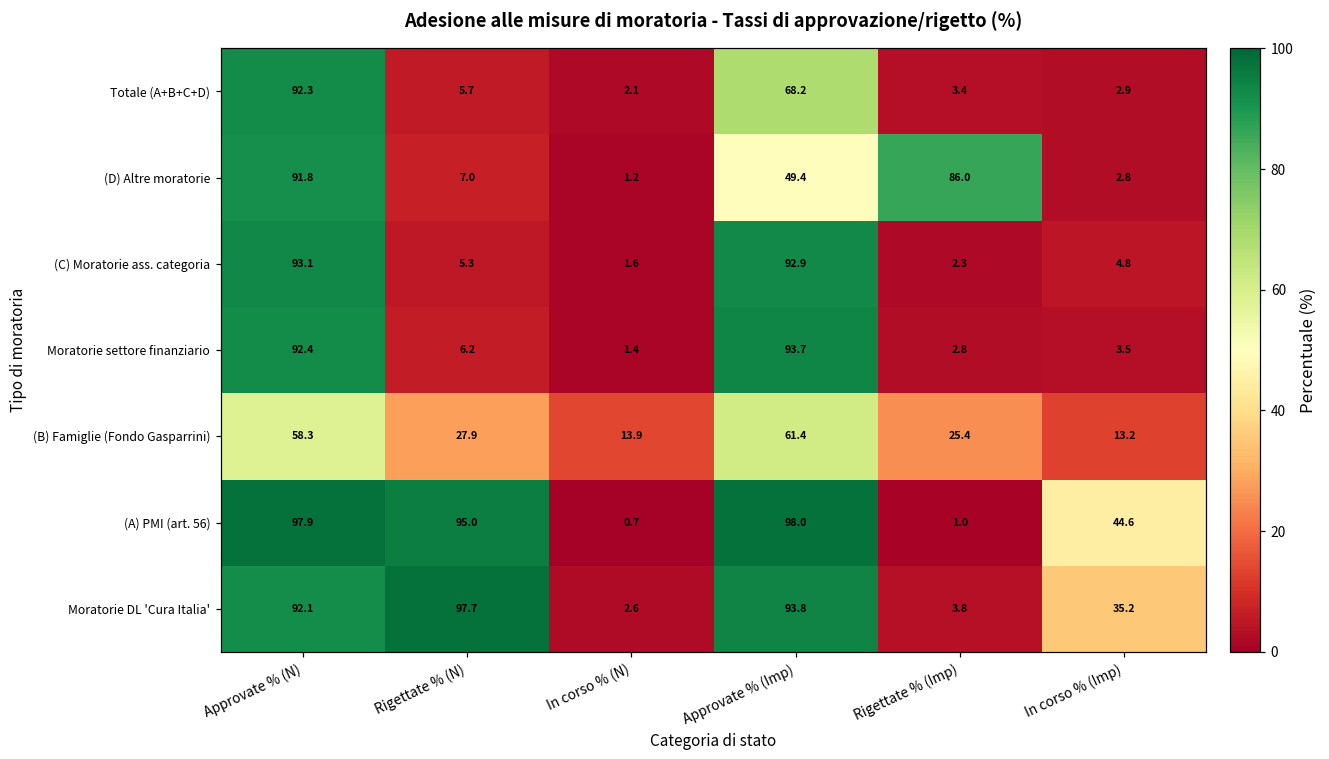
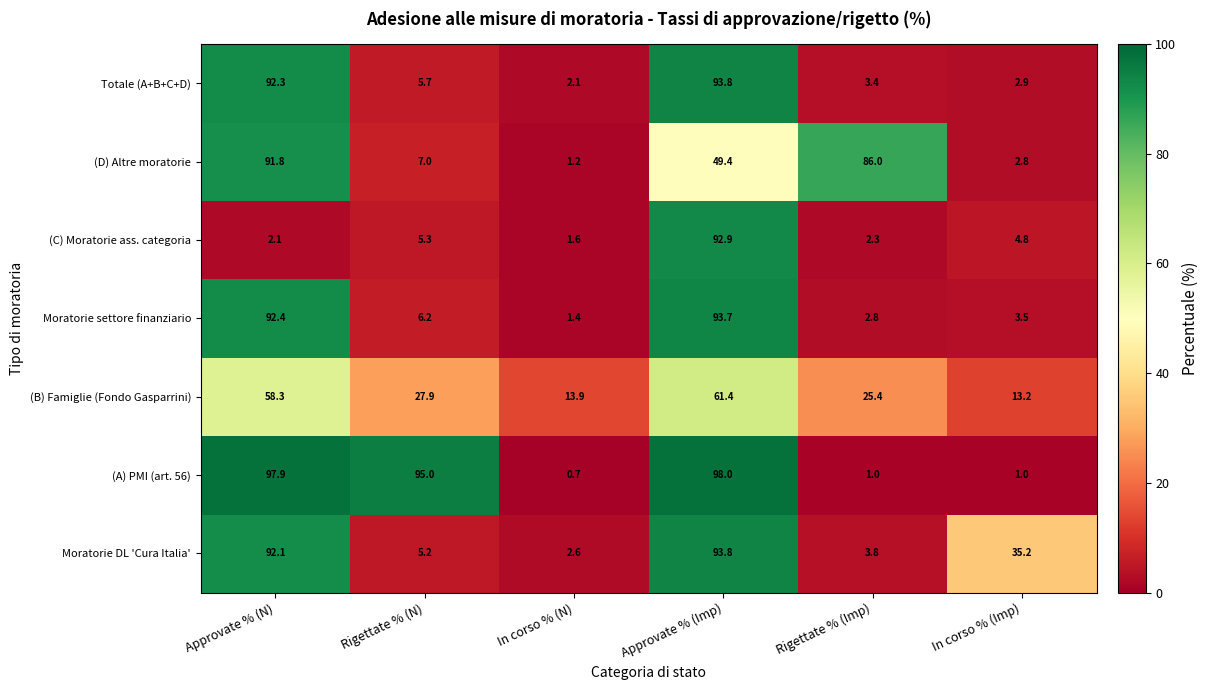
  {
    "Totale (A+B+C+D)": {
      "Approvate % (N)": 92.3,
      "Rigettate % (N)": 5.7,
      "In corso % (N)": 2.1,
-     "Approvate % (Imp)": 68.2,
+     "Approvate % (Imp)": 93.8,
      "Rigettate % (Imp)": 3.4,
      "In corso % (Imp)": 2.9
    },
    "(D) Altre moratorie": {
      "Approvate % (N)": 91.8,
      "Rigettate % (N)": 7.0,
      "In corso % (N)": 1.2,
      "Approvate % (Imp)": 49.4,
      "Rigettate % (Imp)": 86.0,
      "In corso % (Imp)": 2.8
    },
    "(C) Moratorie ass. categoria": {
-     "Approvate % (N)": 93.1,
+     "Approvate % (N)": 2.1,
      "Rigettate % (N)": 5.3,
      "In corso % (N)": 1.6,
      "Approvate % (Imp)": 92.9,
      "Rigettate % (Imp)": 2.3,
      "In corso % (Imp)": 4.8
    },
    "Moratorie settore finanziario": {
      "Approvate % (N)": 92.4,
      "Rigettate % (N)": 6.2,
      "In corso % (N)": 1.4,
      "Approvate % (Imp)": 93.7,
      "Rigettate % (Imp)": 2.8,
      "In corso % (Imp)": 3.5
    },
    "(B) Famiglie (Fondo Gasparrini)": {
      "Approvate % (N)": 58.3,
      "Rigettate % (N)": 27.9,
      "In corso % (N)": 13.9,
      "Approvate % (Imp)": 61.4,
      "Rigettate % (Imp)": 25.4,
      "In corso % (Imp)": 13.2
    },
    "(A) PMI (art. 56)": {
      "Approvate % (N)": 97.9,
      "Rigettate % (N)": 95.0,
      "In corso % (N)": 0.7,
      "Approvate % (Imp)": 98.0,
      "Rigettate % (Imp)": 1.0,
-     "In corso % (Imp)": 44.6
+     "In corso % (Imp)": 1.0
    },
    "Moratorie DL 'Cura Italia'": {
      "Approvate % (N)": 92.1,
-     "Rigettate % (N)": 97.7,
+     "Rigettate % (N)": 5.2,
      "In corso % (N)": 2.6,
      "Approvate % (Imp)": 93.8,
      "Rigettate % (Imp)": 3.8,
      "In corso % (Imp)": 35.2
    }
  }
